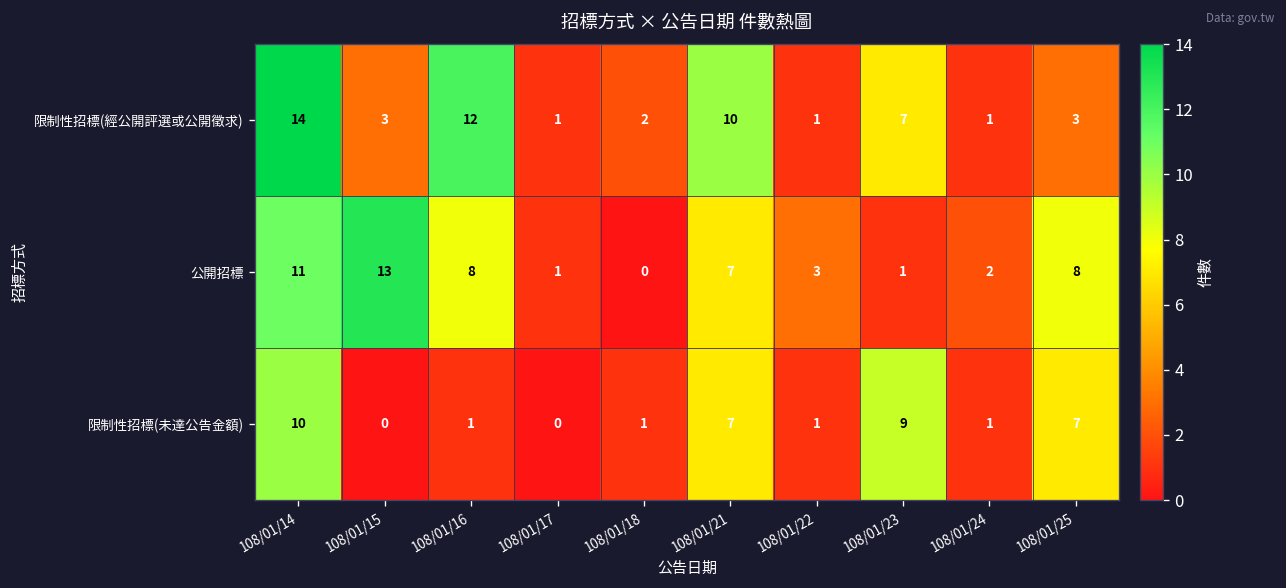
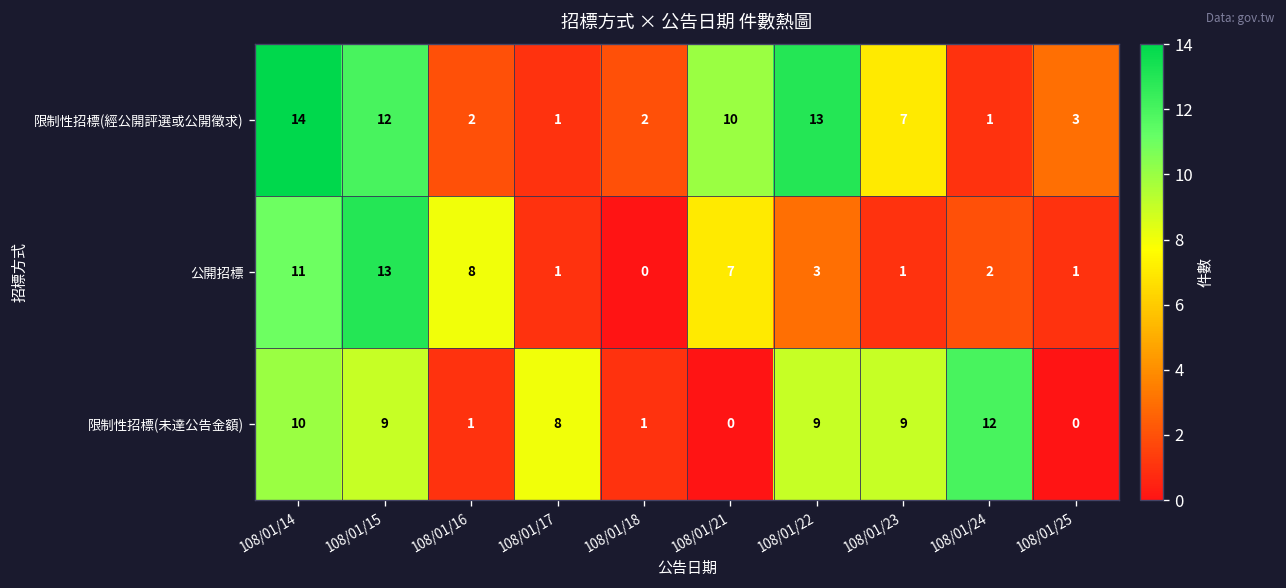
  {
    "限制性招標(經公開評選或公開徵求)": {
      "108/01/14": 14,
-     "108/01/15": 3,
-     "108/01/16": 12,
+     "108/01/15": 12,
+     "108/01/16": 2,
      "108/01/17": 1,
      "108/01/18": 2,
      "108/01/21": 10,
-     "108/01/22": 1,
+     "108/01/22": 13,
      "108/01/23": 7,
      "108/01/24": 1,
      "108/01/25": 3
    },
    "公開招標": {
      "108/01/14": 11,
      "108/01/15": 13,
      "108/01/16": 8,
      "108/01/17": 1,
      "108/01/18": 0,
      "108/01/21": 7,
      "108/01/22": 3,
      "108/01/23": 1,
      "108/01/24": 2,
-     "108/01/25": 8
+     "108/01/25": 1
    },
    "限制性招標(未達公告金額)": {
      "108/01/14": 10,
-     "108/01/15": 0,
+     "108/01/15": 9,
      "108/01/16": 1,
-     "108/01/17": 0,
+     "108/01/17": 8,
      "108/01/18": 1,
-     "108/01/21": 7,
-     "108/01/22": 1,
+     "108/01/21": 0,
+     "108/01/22": 9,
      "108/01/23": 9,
-     "108/01/24": 1,
-     "108/01/25": 7
+     "108/01/24": 12,
+     "108/01/25": 0
    }
  }
